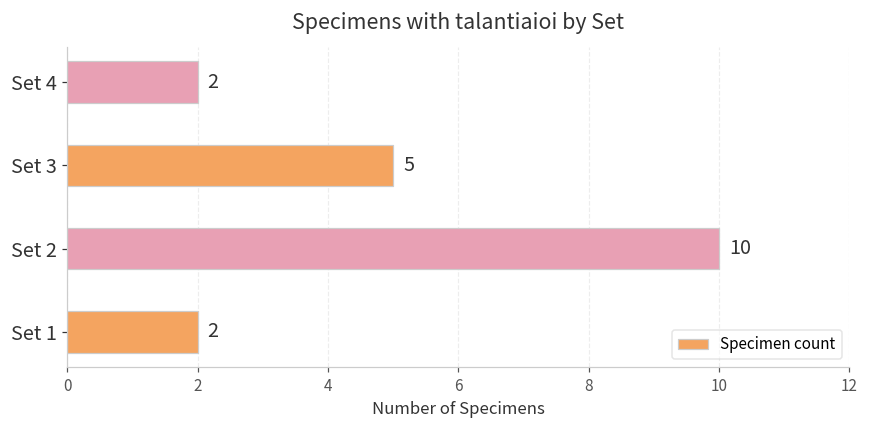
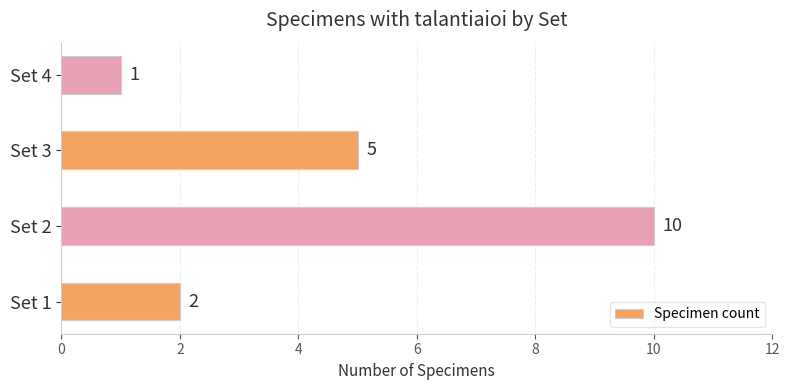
  {
-   "Set 4": 2,
+   "Set 4": 1,
    "Set 3": 5,
    "Set 2": 10,
    "Set 1": 2
  }
